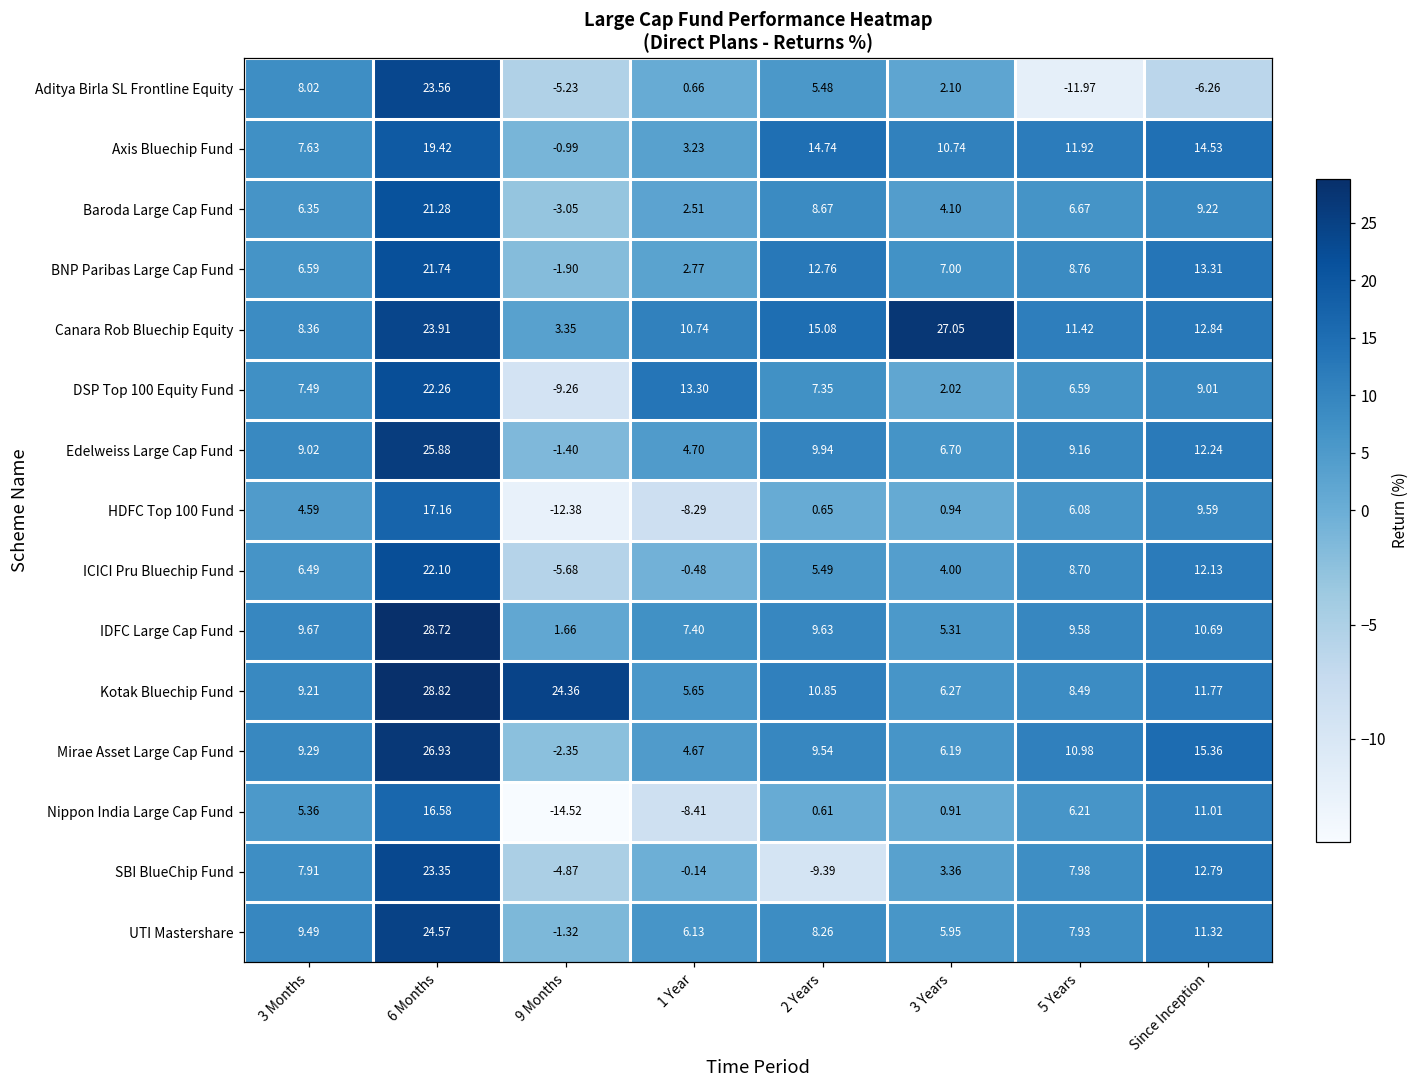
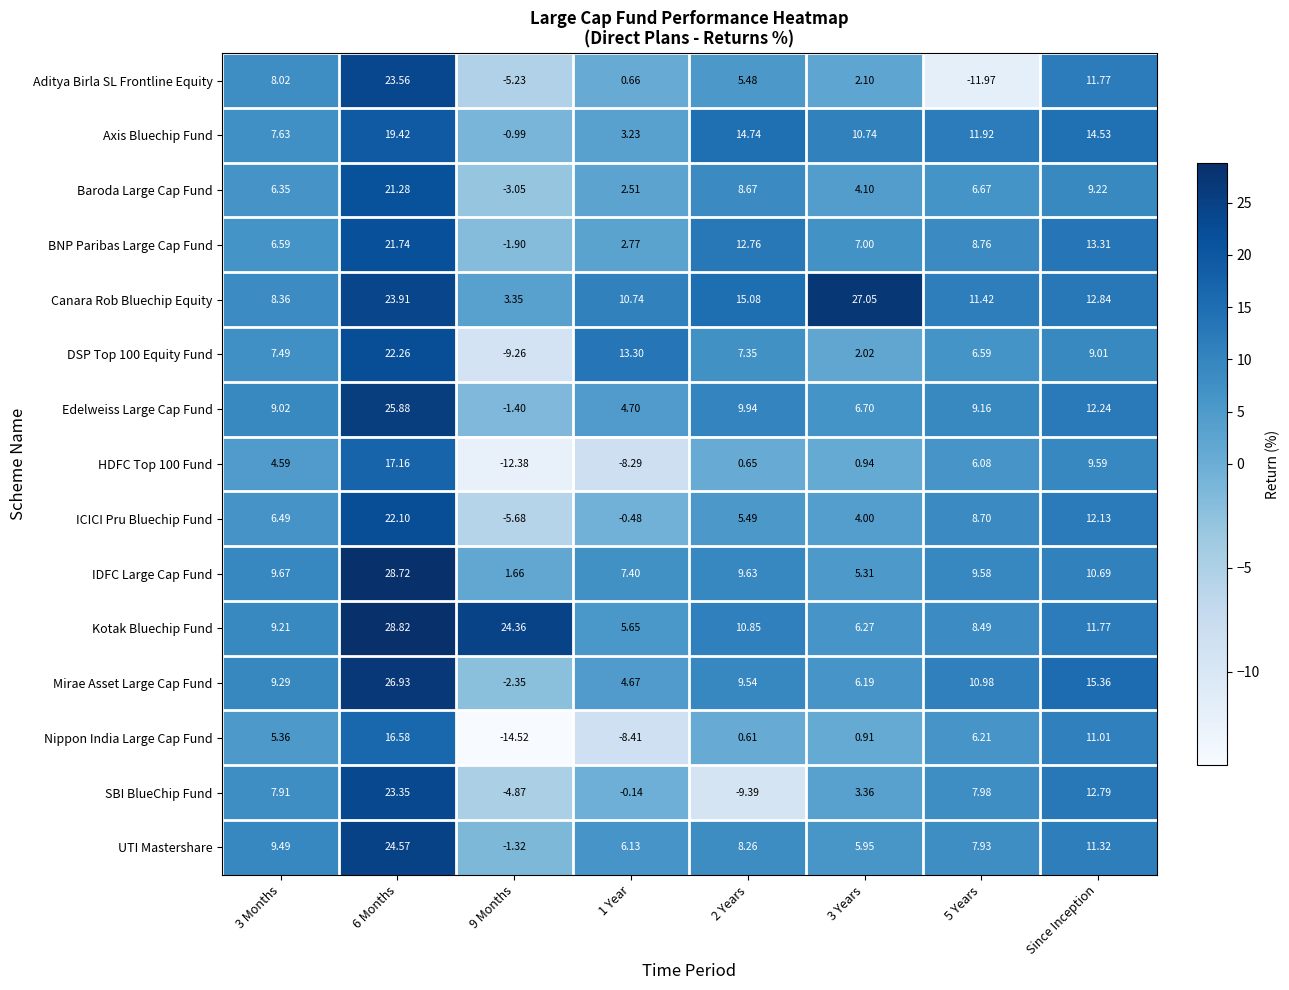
  {
    "Aditya Birla SL Frontline Equity": {
      "3 Months": 8.02,
      "6 Months": 23.56,
      "9 Months": -5.23,
      "1 Year": 0.66,
      "2 Years": 5.48,
      "3 Years": 2.10,
      "5 Years": -11.97,
-     "Since Inception": -6.26
+     "Since Inception": 11.77
    },
    "Axis Bluechip Fund": {
      "3 Months": 7.63,
      "6 Months": 19.42,
      "9 Months": -0.99,
      "1 Year": 3.23,
      "2 Years": 14.74,
      "3 Years": 10.74,
      "5 Years": 11.92,
      "Since Inception": 14.53
    },
    "Baroda Large Cap Fund": {
      "3 Months": 6.35,
      "6 Months": 21.28,
      "9 Months": -3.05,
      "1 Year": 2.51,
      "2 Years": 8.67,
      "3 Years": 4.10,
      "5 Years": 6.67,
      "Since Inception": 9.22
    },
    "BNP Paribas Large Cap Fund": {
      "3 Months": 6.59,
      "6 Months": 21.74,
      "9 Months": -1.90,
      "1 Year": 2.77,
      "2 Years": 12.76,
      "3 Years": 7.00,
      "5 Years": 8.76,
      "Since Inception": 13.31
    },
    "Canara Rob Bluechip Equity": {
      "3 Months": 8.36,
      "6 Months": 23.91,
      "9 Months": 3.35,
      "1 Year": 10.74,
      "2 Years": 15.08,
      "3 Years": 27.05,
      "5 Years": 11.42,
      "Since Inception": 12.84
    },
    "DSP Top 100 Equity Fund": {
      "3 Months": 7.49,
      "6 Months": 22.26,
      "9 Months": -9.26,
      "1 Year": 13.30,
      "2 Years": 7.35,
      "3 Years": 2.02,
      "5 Years": 6.59,
      "Since Inception": 9.01
    },
    "Edelweiss Large Cap Fund": {
      "3 Months": 9.02,
      "6 Months": 25.88,
      "9 Months": -1.40,
      "1 Year": 4.70,
      "2 Years": 9.94,
      "3 Years": 6.70,
      "5 Years": 9.16,
      "Since Inception": 12.24
    },
    "HDFC Top 100 Fund": {
      "3 Months": 4.59,
      "6 Months": 17.16,
      "9 Months": -12.38,
      "1 Year": -8.29,
      "2 Years": 0.65,
      "3 Years": 0.94,
      "5 Years": 6.08,
      "Since Inception": 9.59
    },
    "ICICI Pru Bluechip Fund": {
      "3 Months": 6.49,
      "6 Months": 22.10,
      "9 Months": -5.68,
      "1 Year": -0.48,
      "2 Years": 5.49,
      "3 Years": 4.00,
      "5 Years": 8.70,
      "Since Inception": 12.13
    },
    "IDFC Large Cap Fund": {
      "3 Months": 9.67,
      "6 Months": 28.72,
      "9 Months": 1.66,
      "1 Year": 7.40,
      "2 Years": 9.63,
      "3 Years": 5.31,
      "5 Years": 9.58,
      "Since Inception": 10.69
    },
    "Kotak Bluechip Fund": {
      "3 Months": 9.21,
      "6 Months": 28.82,
      "9 Months": 24.36,
      "1 Year": 5.65,
      "2 Years": 10.85,
      "3 Years": 6.27,
      "5 Years": 8.49,
      "Since Inception": 11.77
    },
    "Mirae Asset Large Cap Fund": {
      "3 Months": 9.29,
      "6 Months": 26.93,
      "9 Months": -2.35,
      "1 Year": 4.67,
      "2 Years": 9.54,
      "3 Years": 6.19,
      "5 Years": 10.98,
      "Since Inception": 15.36
    },
    "Nippon India Large Cap Fund": {
      "3 Months": 5.36,
      "6 Months": 16.58,
      "9 Months": -14.52,
      "1 Year": -8.41,
      "2 Years": 0.61,
      "3 Years": 0.91,
      "5 Years": 6.21,
      "Since Inception": 11.01
    },
    "SBI BlueChip Fund": {
      "3 Months": 7.91,
      "6 Months": 23.35,
      "9 Months": -4.87,
      "1 Year": -0.14,
      "2 Years": -9.39,
      "3 Years": 3.36,
      "5 Years": 7.98,
      "Since Inception": 12.79
    },
    "UTI Mastershare": {
      "3 Months": 9.49,
      "6 Months": 24.57,
      "9 Months": -1.32,
      "1 Year": 6.13,
      "2 Years": 8.26,
      "3 Years": 5.95,
      "5 Years": 7.93,
      "Since Inception": 11.32
    }
  }
